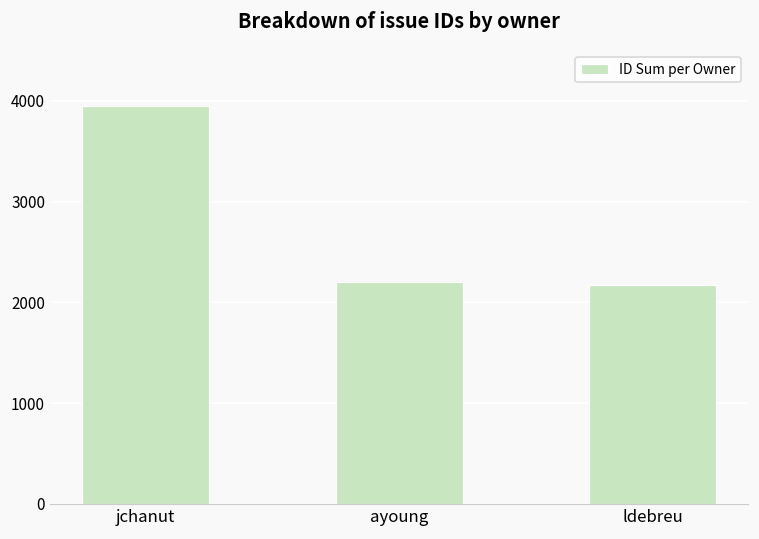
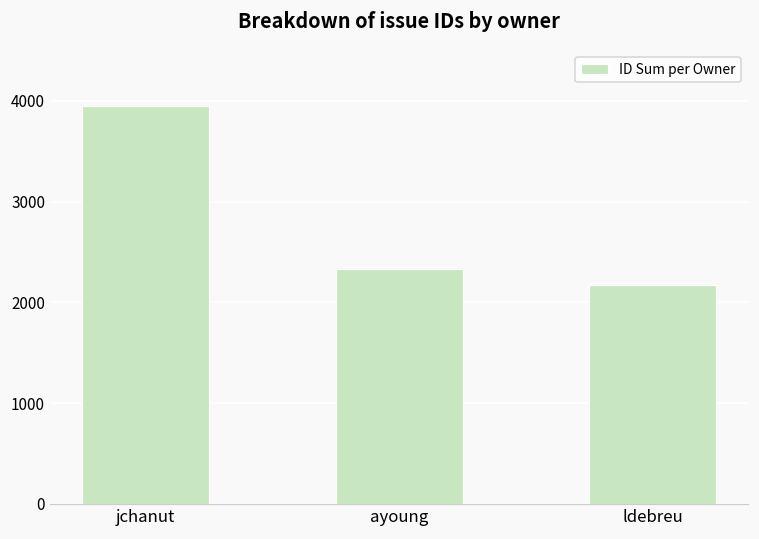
  {
    "jchanut": 4000,
-   "ayoung": 2200,
+   "ayoung": 2300,
    "ldebreu": 2200
  }
